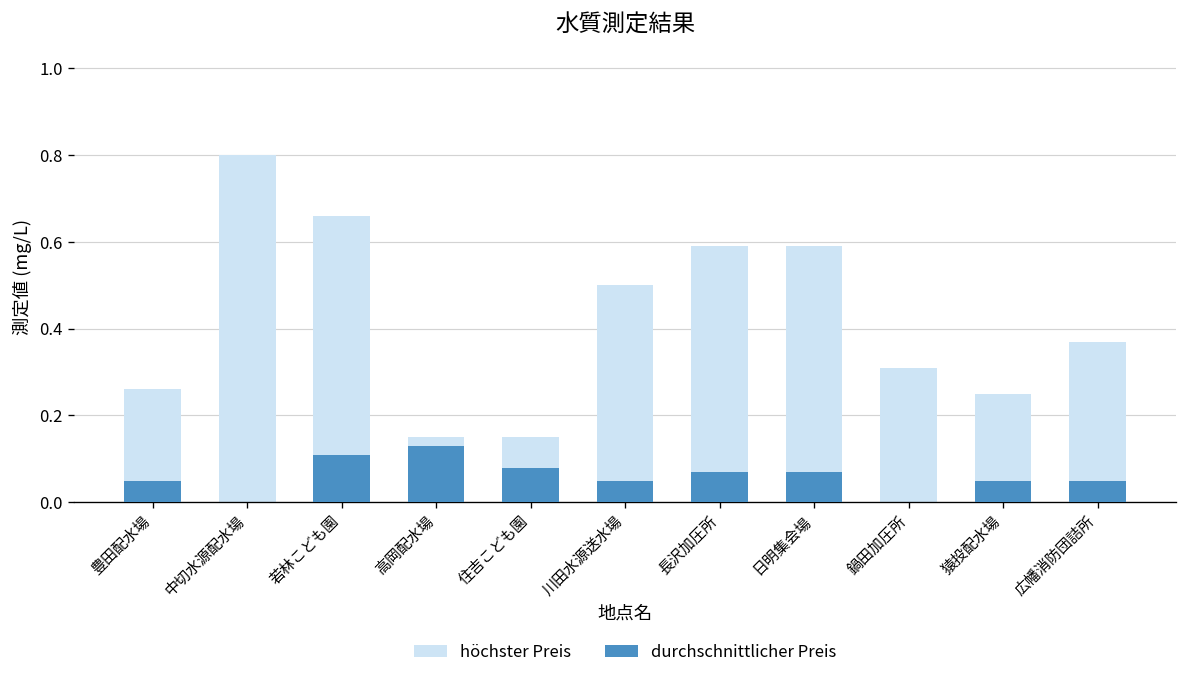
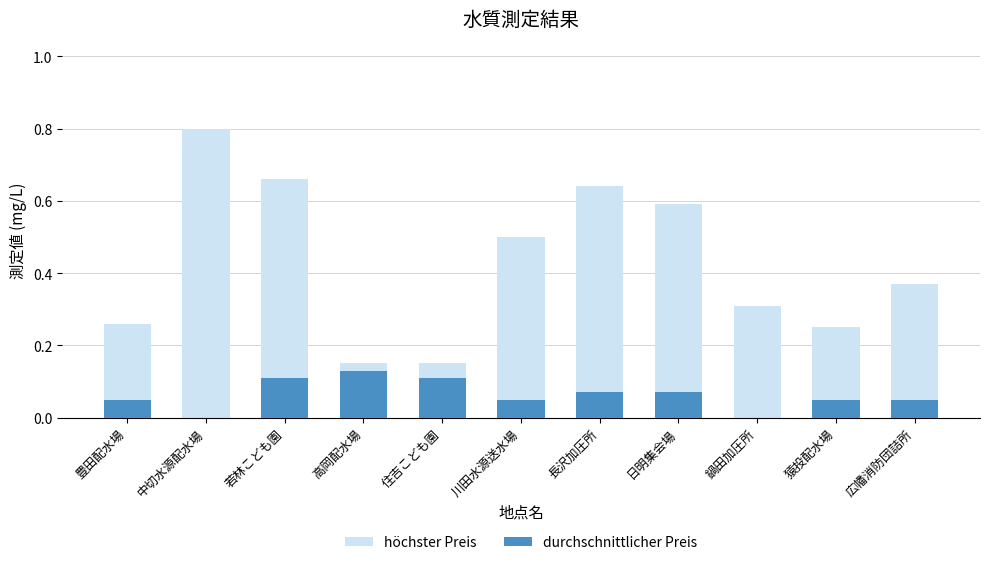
  {
    "höchster Preis": {
      "豊田配水場": 0.26,
      "中切水源配水場": 0.80,
      "若林こども園": 0.66,
      "高岡配水場": 0.15,
      "住吉こども園": 0.15,
      "川田水源送水場": 0.50,
-     "長沢加圧所": 0.59,
+     "長沢加圧所": 0.64,
      "日明集会場": 0.59,
      "鍋田加圧所": 0.31,
      "猿投配水場": 0.25,
      "広幡消防団詰所": 0.37
    },
    "durchschnittlicher Preis": {
      "中切水源配水場": 0.00,
-     "住吉こども園": 0.08,
+     "住吉こども園": 0.11,
      "鍋田加圧所": 0.00
    }
  }
